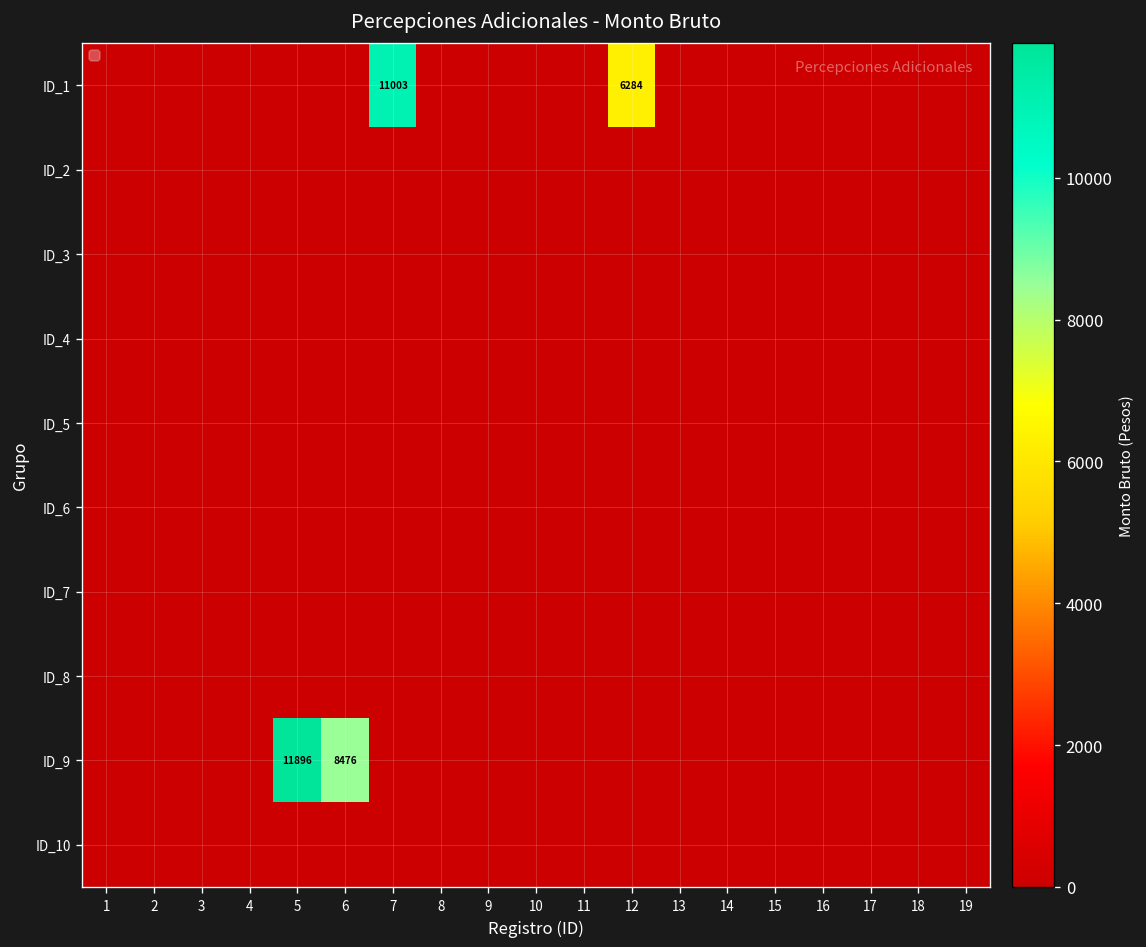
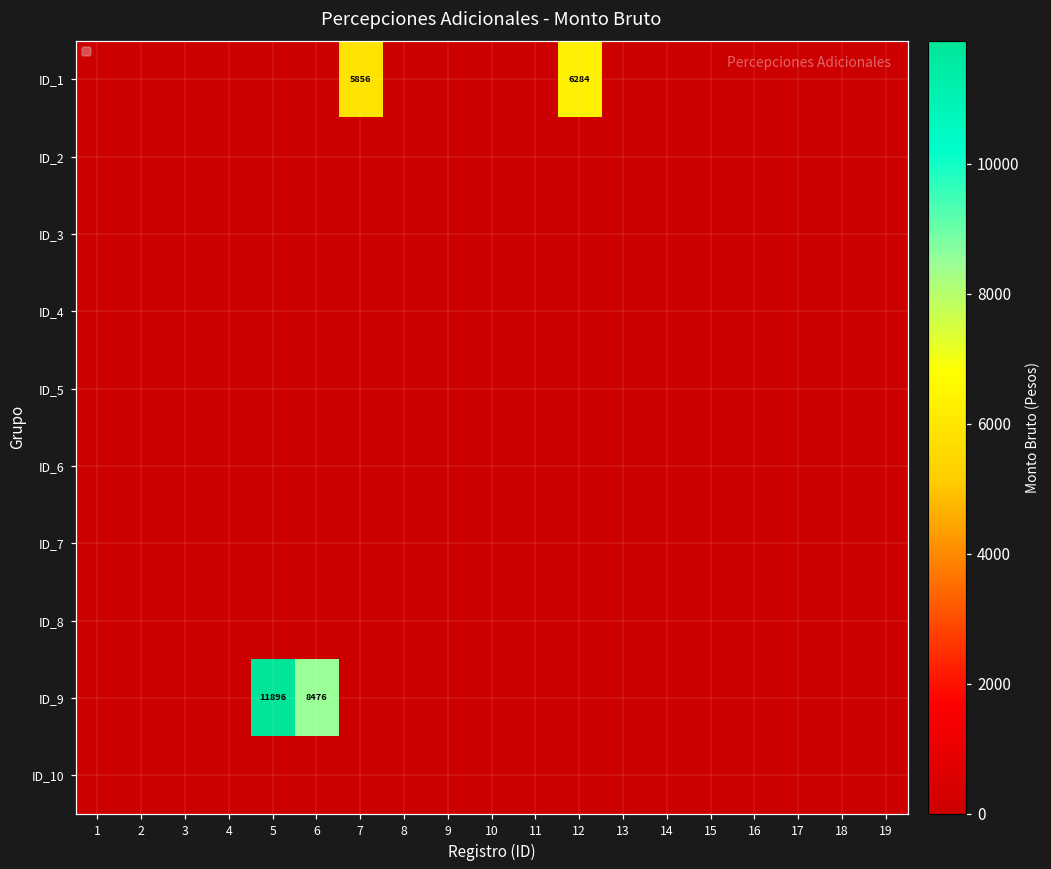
  {
    "ID_1": {
-     "7": 11003,
+     "7": 5856,
      "12": 6284
    },
    "ID_9": {
      "5": 11896,
      "6": 8476
    }
  }
